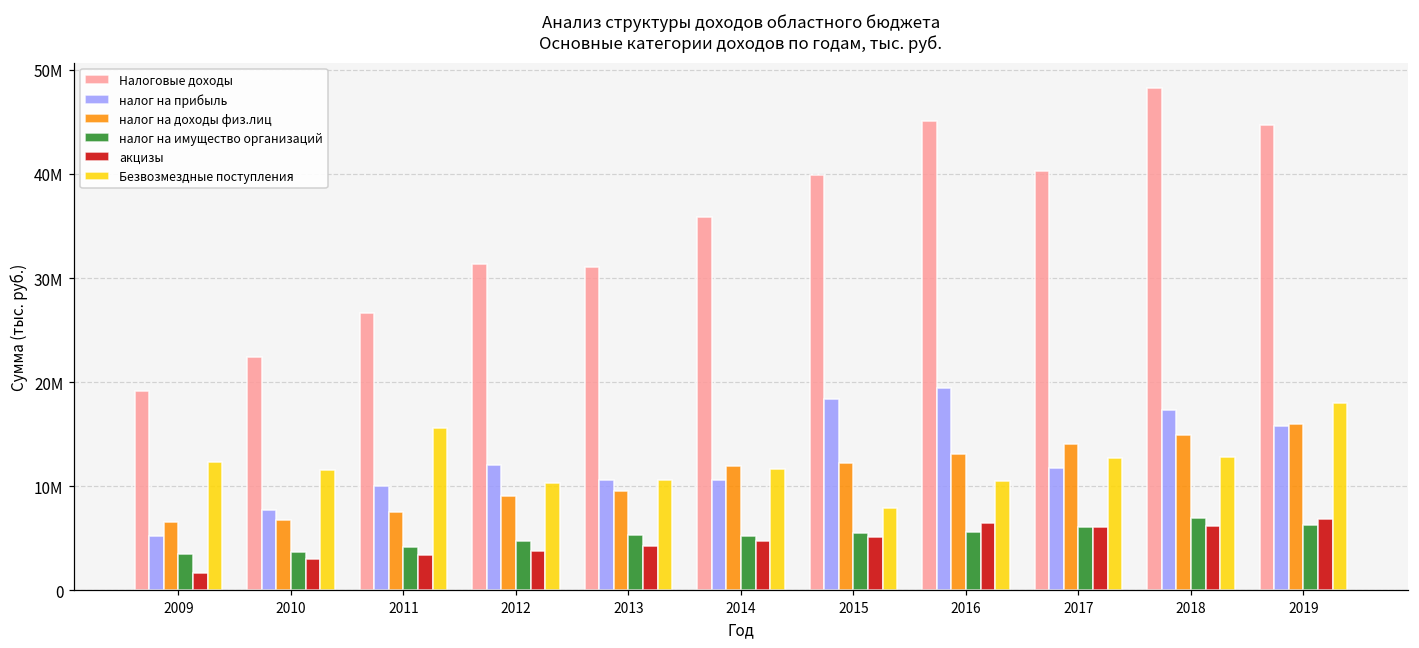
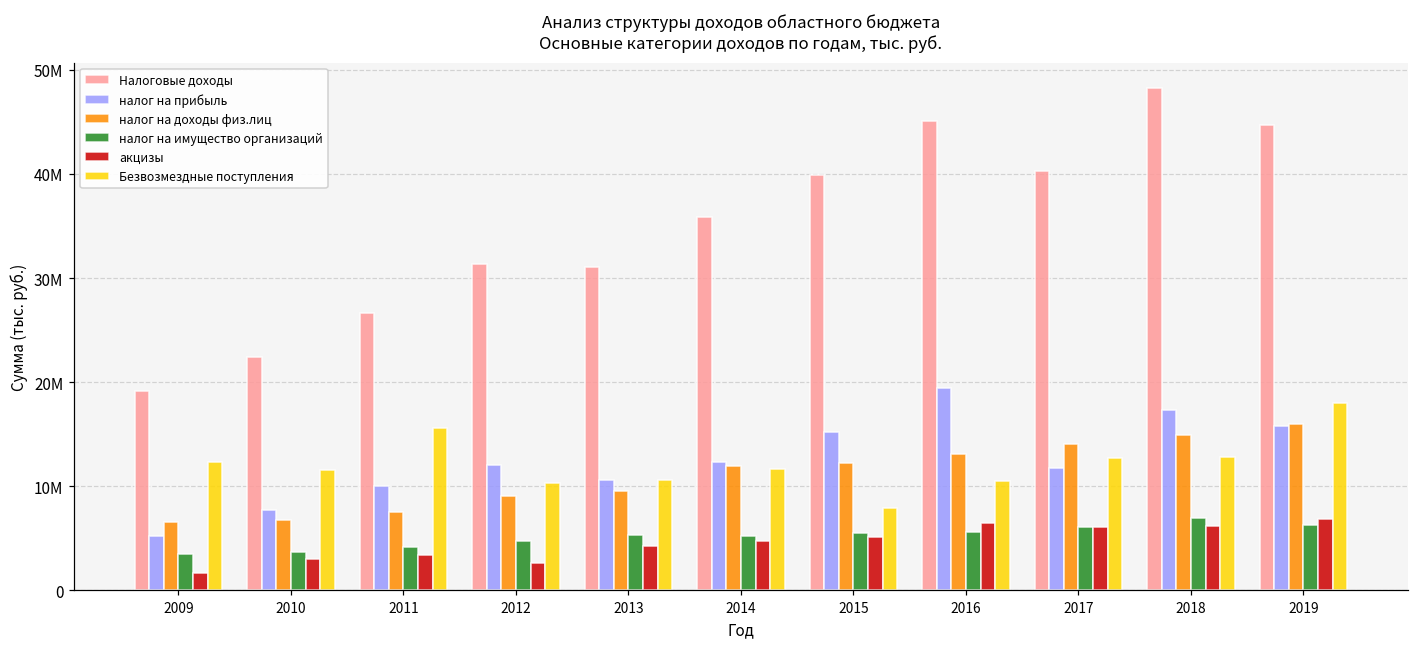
  {
    "Налоговые доходы": {
      "2009": 19000000,
      "2010": 22000000,
      "2011": 27000000,
      "2012": 31000000,
      "2013": 31000000,
      "2014": 36000000,
      "2015": 40000000,
      "2016": 45000000,
      "2017": 40000000,
      "2018": 48000000,
      "2019": 45000000
    },
    "налог на прибыль": {
      "2009": 5000000,
      "2010": 8000000,
      "2011": 10000000,
      "2012": 12000000,
      "2013": 11000000,
-     "2014": 11000000,
-     "2015": 18000000,
+     "2014": 12000000,
+     "2015": 15000000,
      "2016": 19000000,
      "2017": 12000000,
      "2018": 17000000,
      "2019": 16000000
    },
    "налог на доходы физ.лиц": {
      "2009": 7000000,
      "2010": 7000000,
      "2011": 7000000,
      "2012": 9000000,
      "2013": 10000000,
      "2014": 12000000,
      "2015": 12000000,
      "2016": 13000000,
      "2017": 14000000,
      "2018": 15000000,
      "2019": 16000000
    },
    "налог на имущество организаций": {
      "2009": 3000000,
      "2010": 4000000,
      "2011": 4000000,
      "2012": 5000000,
      "2013": 5000000,
      "2014": 5000000,
      "2015": 5000000,
      "2016": 6000000,
      "2017": 6000000,
      "2018": 7000000,
      "2019": 6000000
    },
    "акцизы": {
      "2009": 2000000,
      "2010": 3000000,
      "2011": 3000000,
-     "2012": 4000000,
+     "2012": 3000000,
      "2013": 4000000,
      "2014": 5000000,
      "2015": 5000000,
      "2016": 6000000,
      "2017": 6000000,
      "2018": 6000000,
      "2019": 7000000
    },
    "Безвозмездные поступления": {
      "2009": 12000000,
      "2010": 12000000,
      "2011": 16000000,
      "2012": 10000000,
      "2013": 11000000,
      "2014": 12000000,
      "2015": 8000000,
      "2016": 11000000,
      "2017": 13000000,
      "2018": 13000000,
      "2019": 18000000
    }
  }
